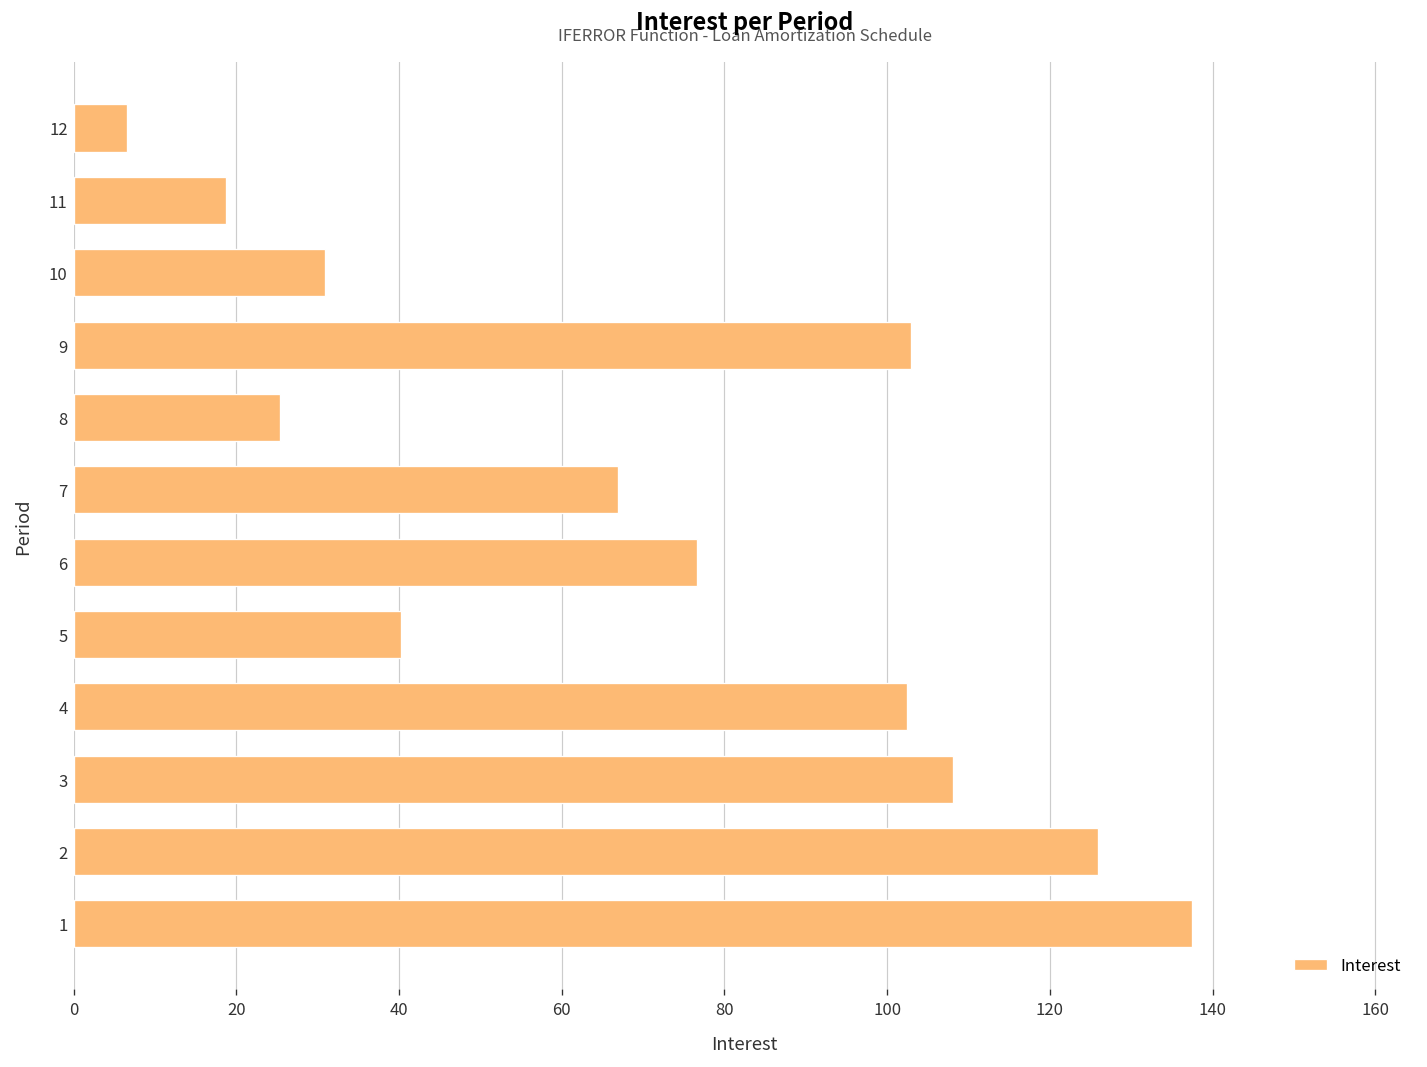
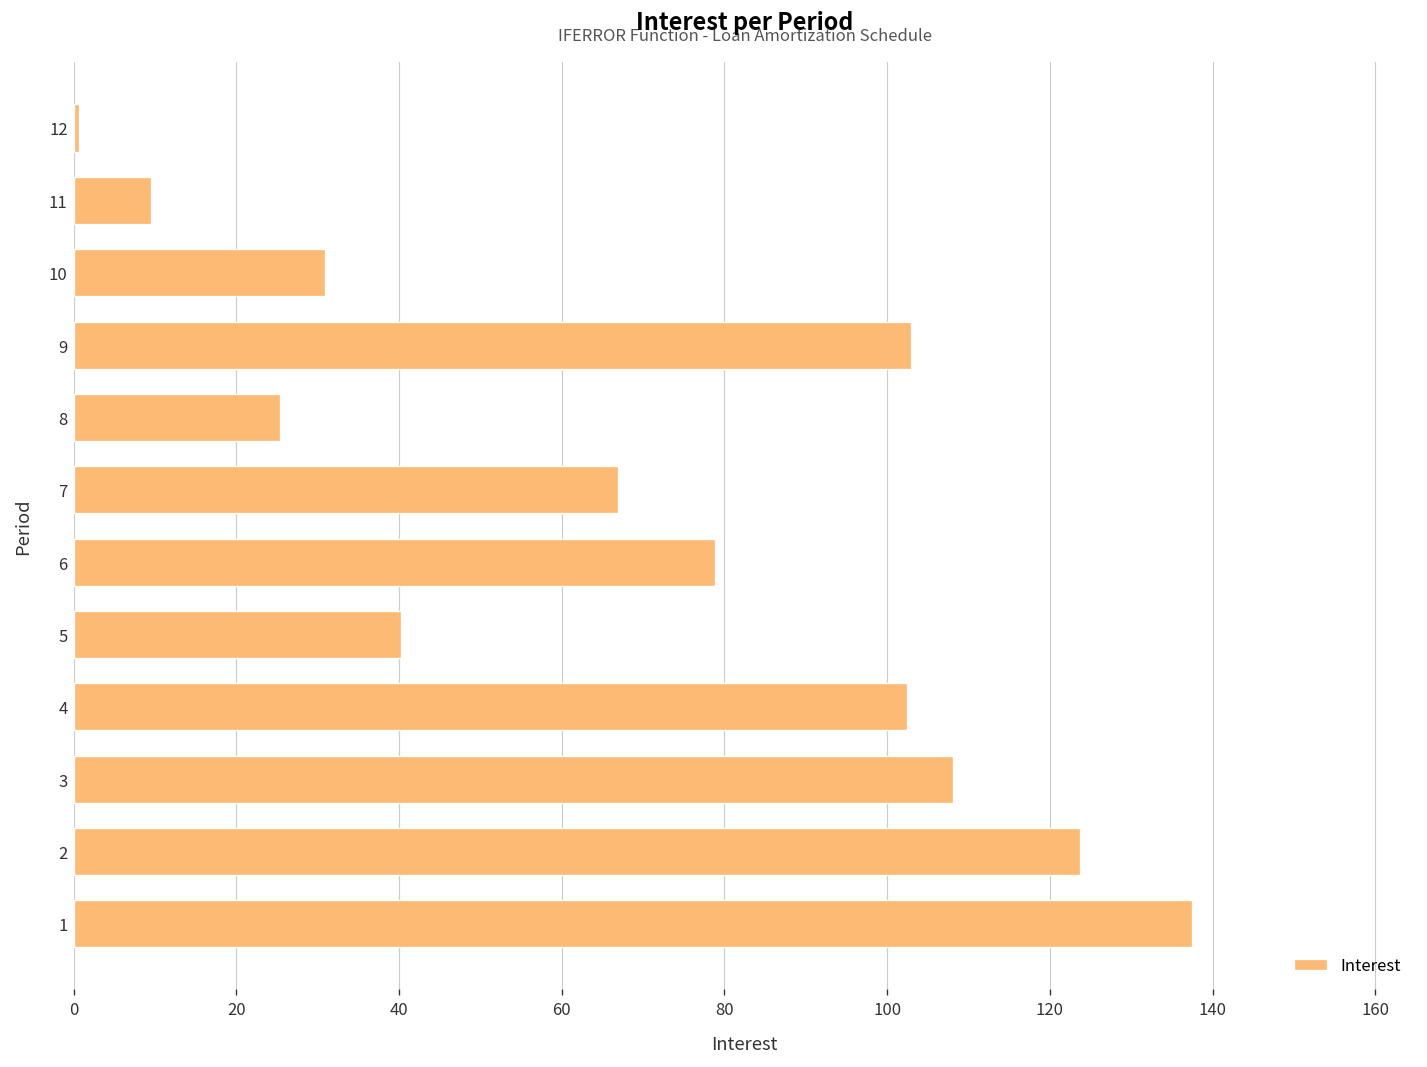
  {
-   "12": 7,
-   "11": 19,
+   "12": 1,
+   "11": 9,
    "10": 31,
    "9": 103,
    "8": 25,
    "7": 67,
-   "6": 77,
+   "6": 79,
    "5": 40,
    "4": 102,
    "3": 108,
-   "2": 126,
+   "2": 124,
    "1": 138
  }
